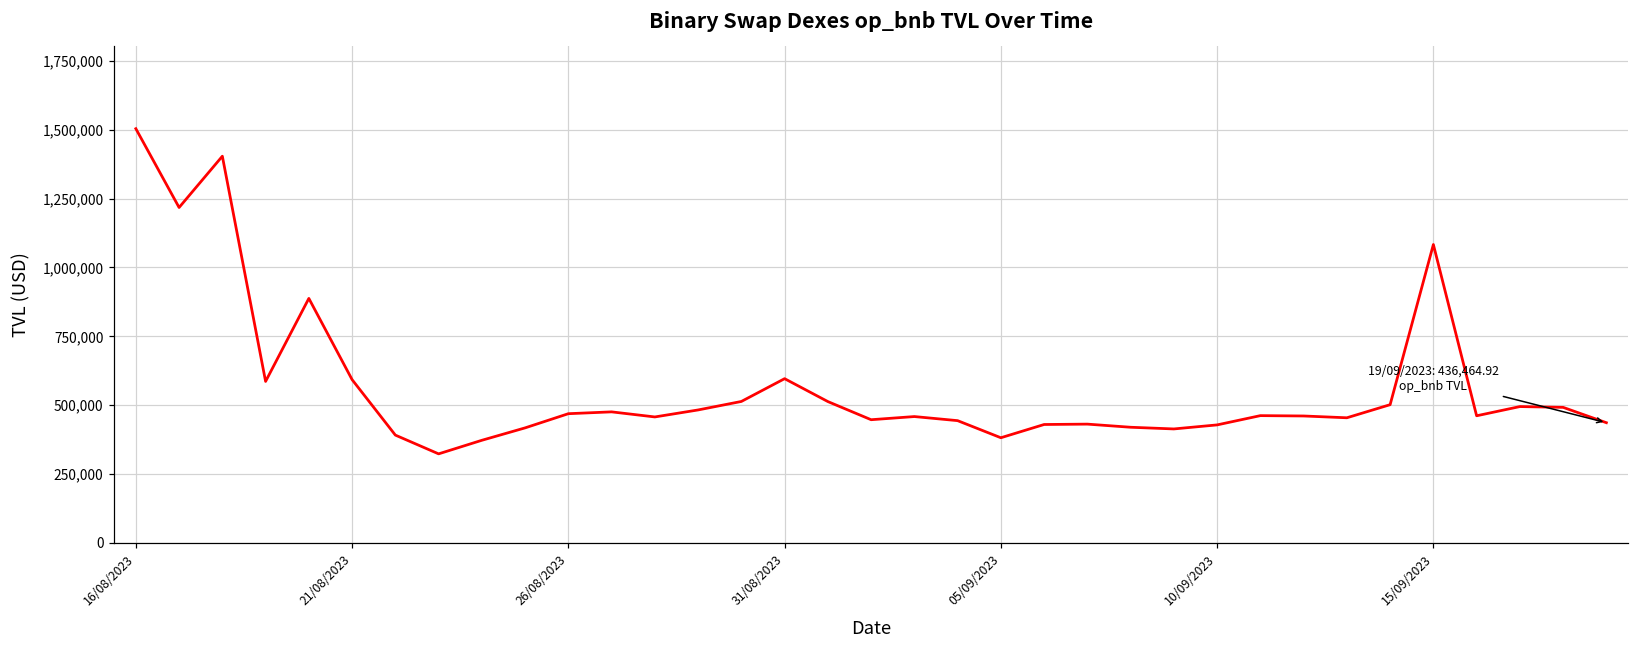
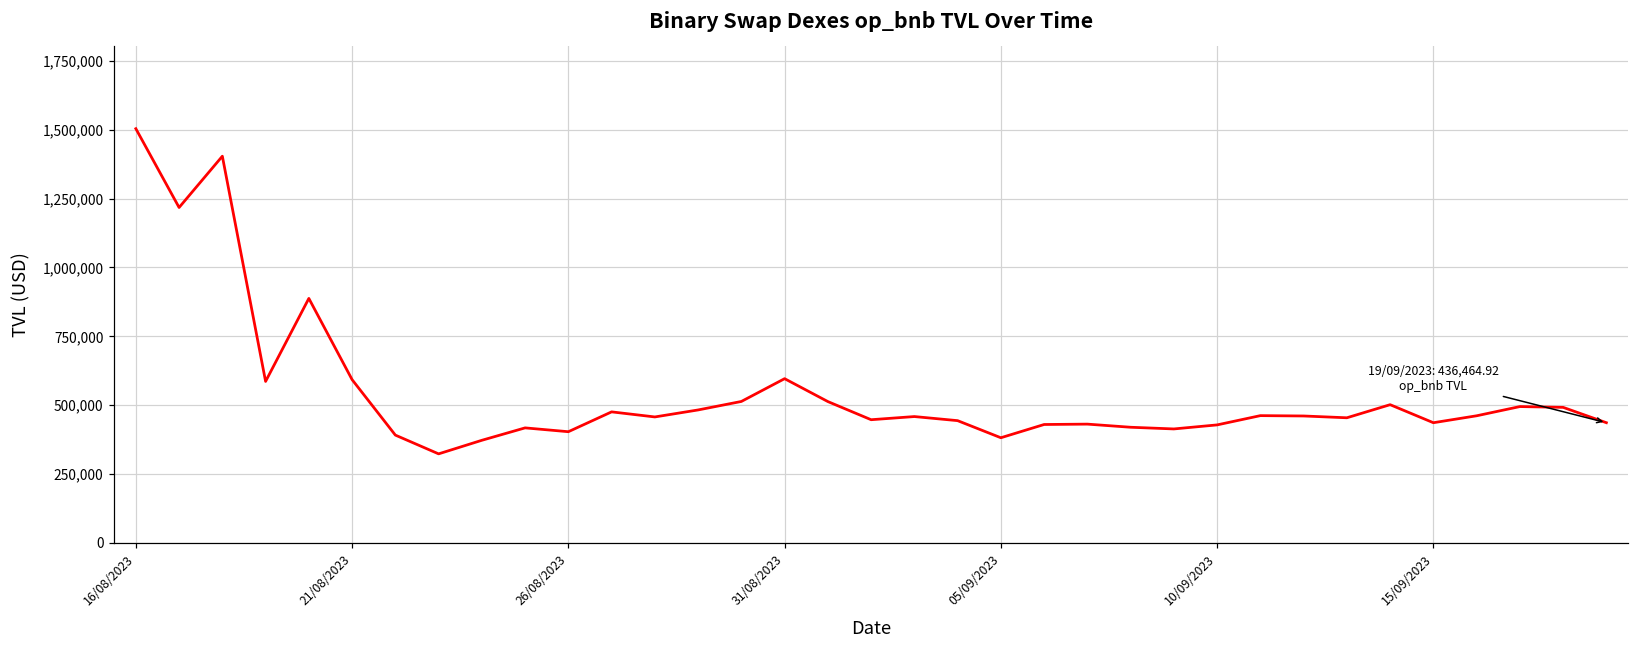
  {
    "16/08/2023": "1,500,000",
    "21/08/2023": "590,000",
-   "26/08/2023": "470,000",
+   "26/08/2023": "400,000",
    "31/08/2023": "600,000",
    "05/09/2023": "380,000",
    "10/09/2023": "430,000",
-   "15/09/2023": "1,080,000"
+   "15/09/2023": "440,000"
  }
